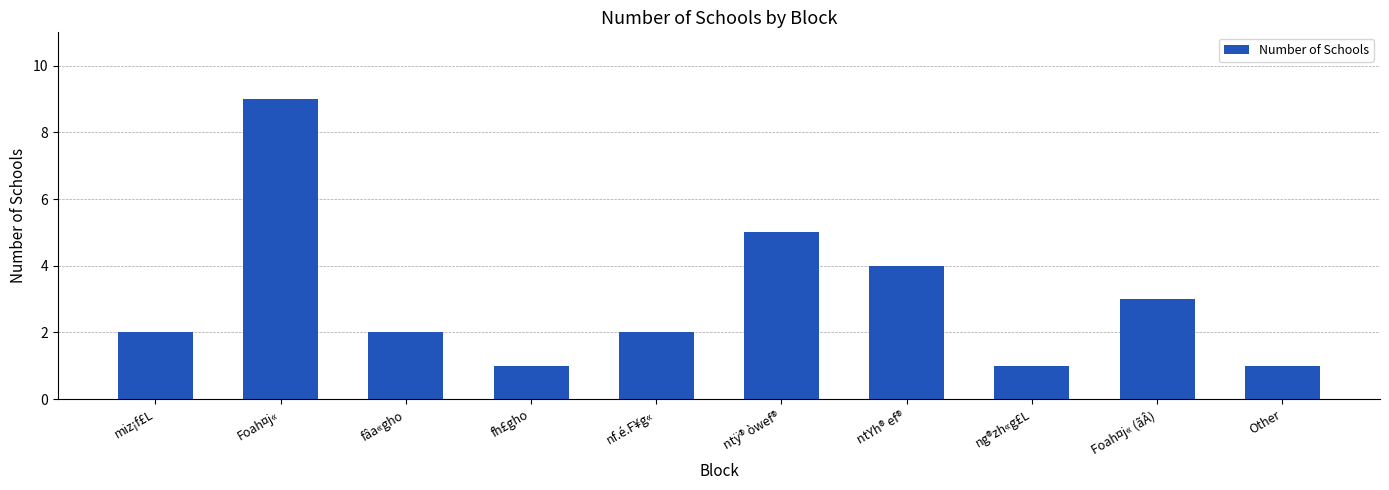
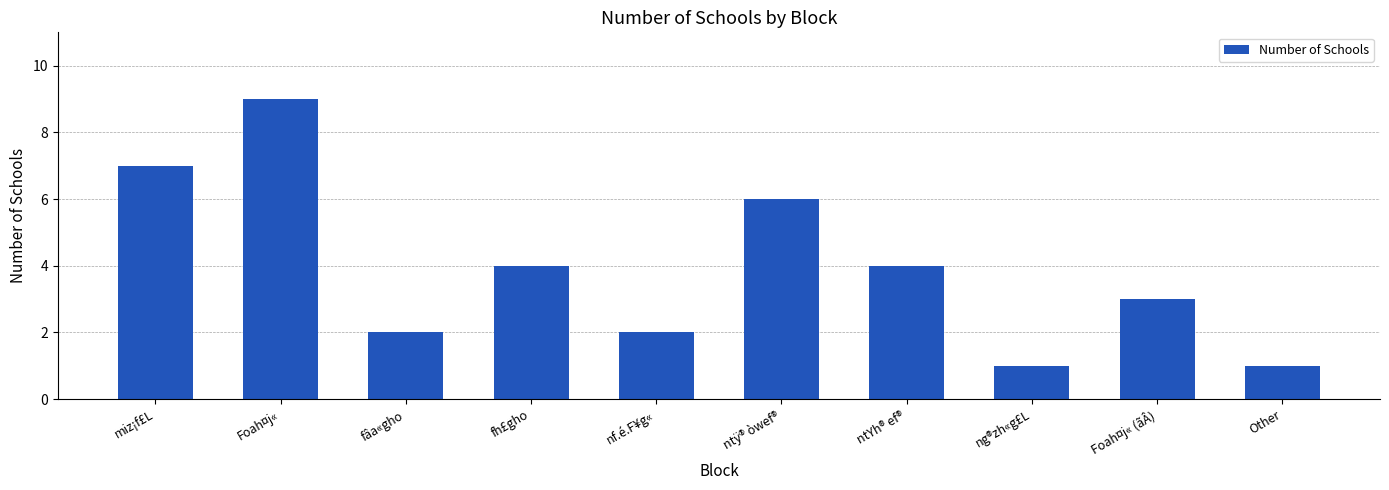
  {
-   "miz¡f£L": 2,
+   "miz¡f£L": 7,
    "Foah¤j«": 9,
    "fâa«gho": 2,
-   "fh£gho": 1,
+   "fh£gho": 4,
    "nf.é.F¥g«": 2,
-   "ntÿ® òwef®": 5,
+   "ntÿ® òwef®": 6,
    "ntYh® ef®": 4,
    "ng®zh«g£L": 1,
    "Foah¤j« (ãÂ)": 3,
    "Other": 1
  }
